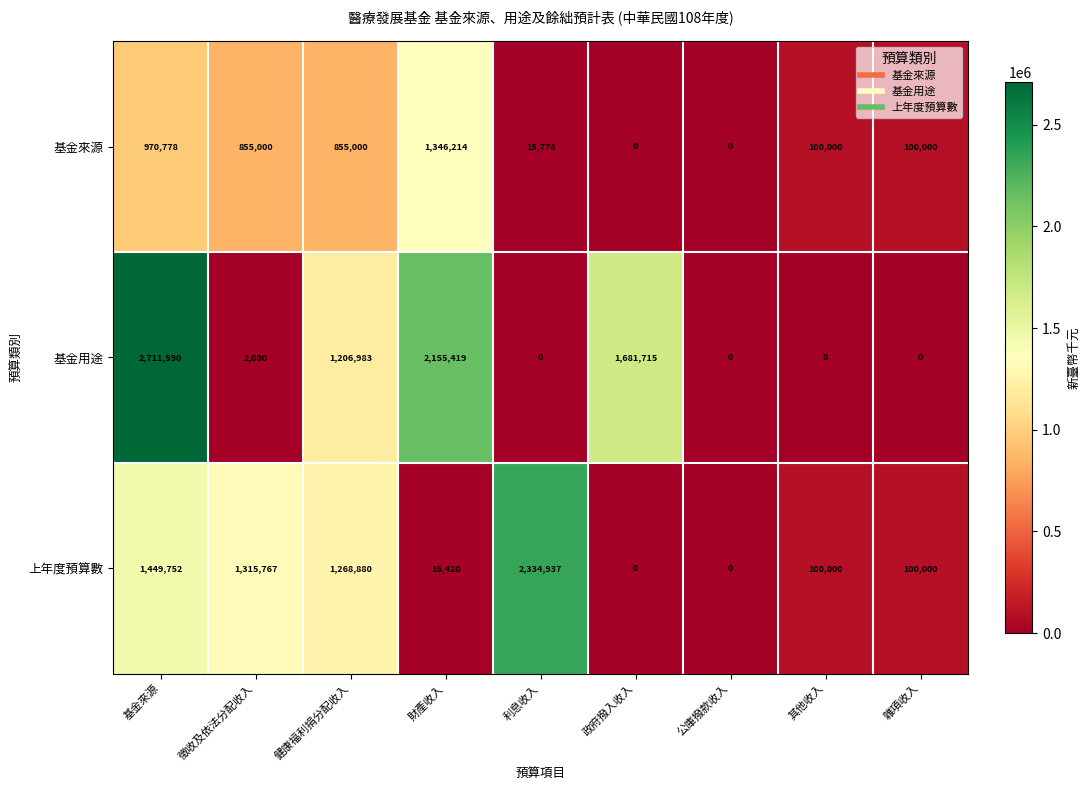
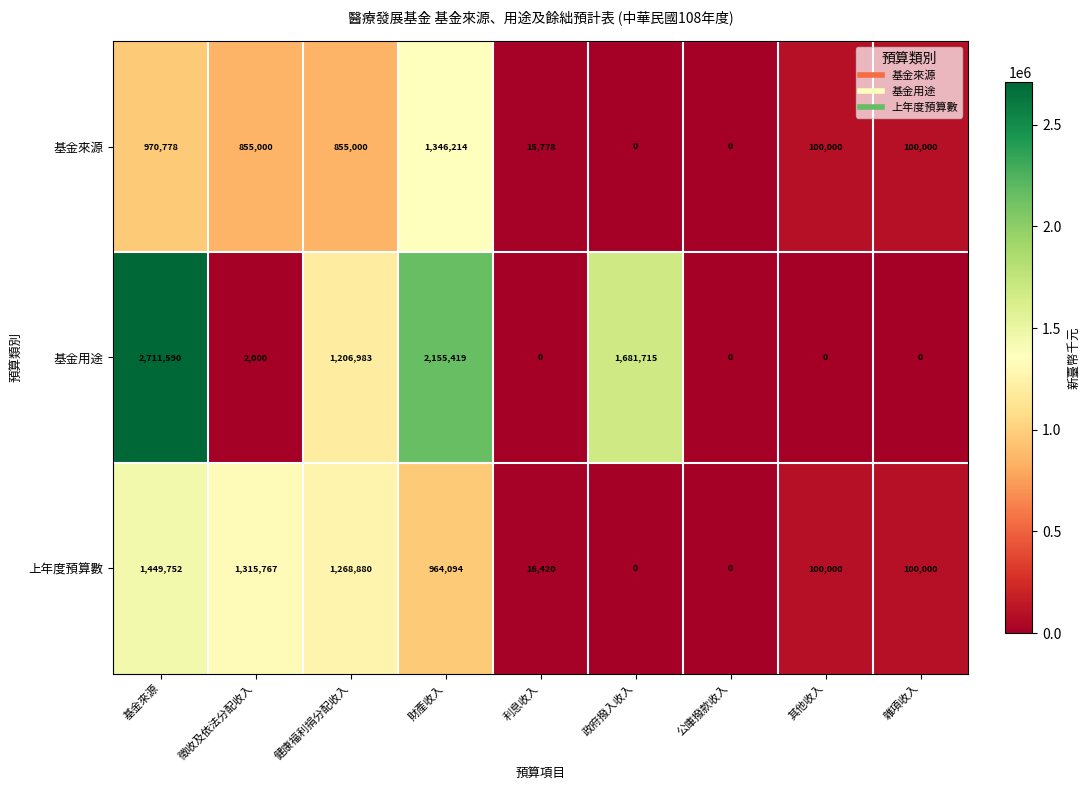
  {
    "基金來源": {
      "基金來源": "970,778",
      "徵收及依法分配收入": "855,000",
      "健康福利捐分配收入": "855,000",
      "財產收入": "1,346,214",
      "利息收入": "15,778",
      "政府撥入收入": "0",
      "公庫撥款收入": "0",
      "其他收入": "100,000",
      "雜項收入": "100,000"
    },
    "基金用途": {
      "基金來源": "2,711,590",
      "徵收及依法分配收入": "2,000",
      "健康福利捐分配收入": "1,206,983",
      "財產收入": "2,155,419",
      "利息收入": "0",
      "政府撥入收入": "1,681,715",
      "公庫撥款收入": "0",
      "其他收入": "0",
      "雜項收入": "0"
    },
    "上年度預算數": {
      "基金來源": "1,449,752",
      "徵收及依法分配收入": "1,315,767",
      "健康福利捐分配收入": "1,268,880",
-     "財產收入": "16,420",
-     "利息收入": "2,334,937",
+     "財產收入": "964,094",
+     "利息收入": "16,420",
      "政府撥入收入": "0",
      "公庫撥款收入": "0",
      "其他收入": "100,000",
      "雜項收入": "100,000"
    }
  }
